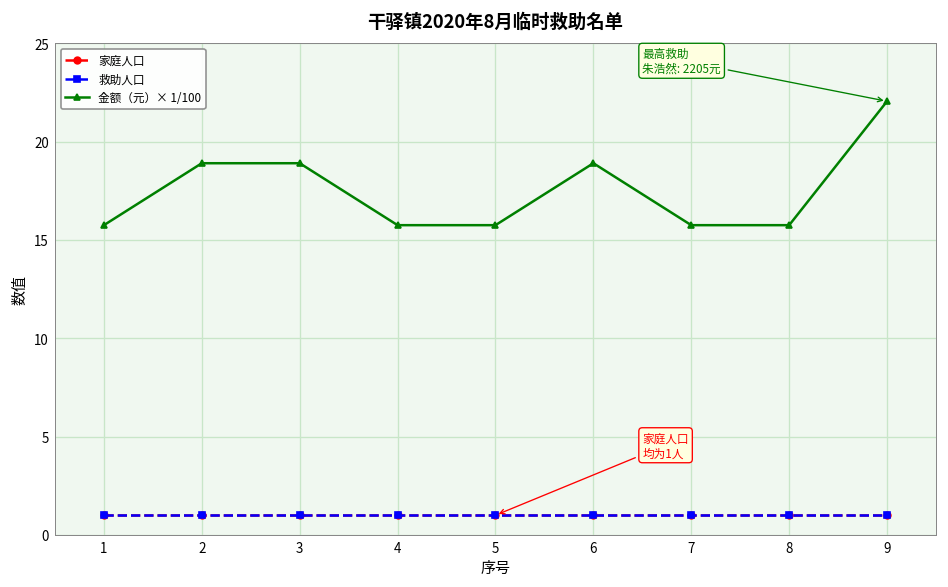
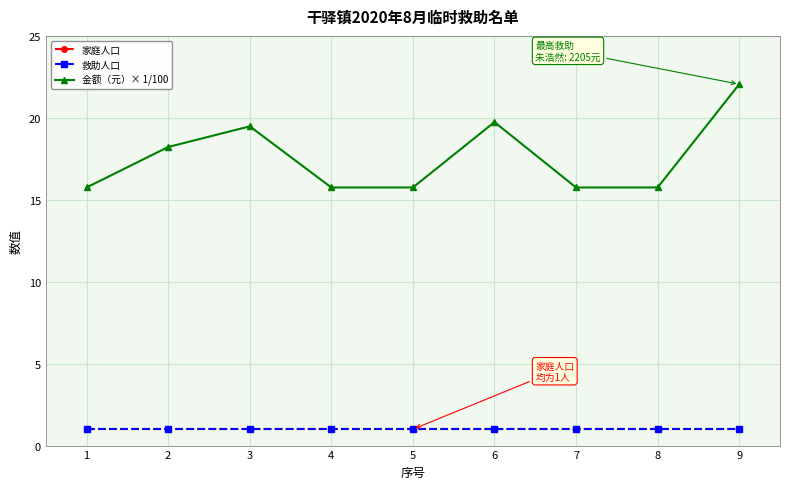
  {
    "救助人口": {
      "1": 1.0,
      "2": 1.0,
      "3": 1.0,
      "4": 1.0,
      "5": 1.0,
      "6": 1.0,
      "7": 1.0,
      "8": 1.0,
      "9": 1.0
    },
    "金额（元）× 1/100": {
      "1": 15.8,
-     "2": 18.9,
-     "3": 18.9,
+     "2": 18.2,
+     "3": 19.5,
      "4": 15.8,
      "5": 15.8,
-     "6": 18.9,
+     "6": 19.7,
      "7": 15.8,
      "8": 15.8
    }
  }
